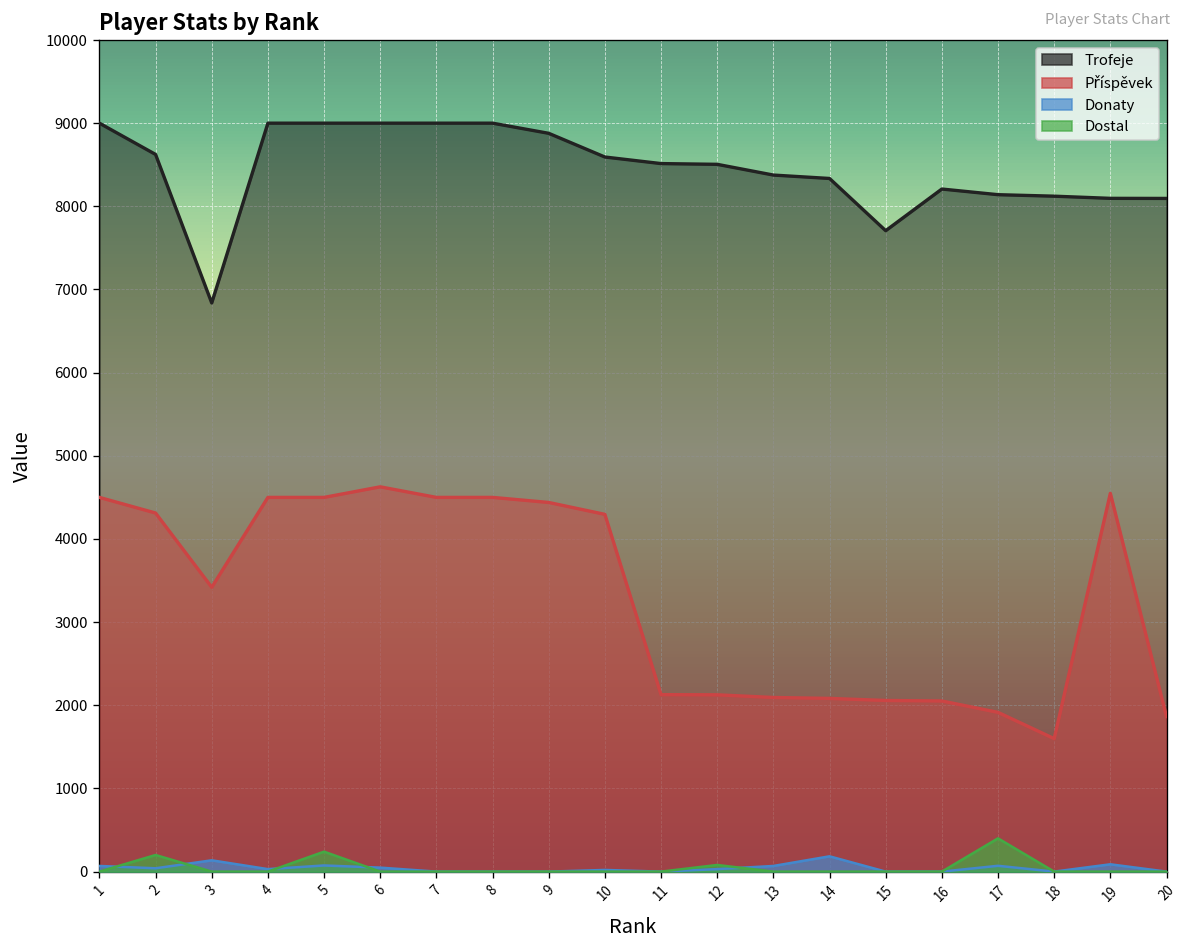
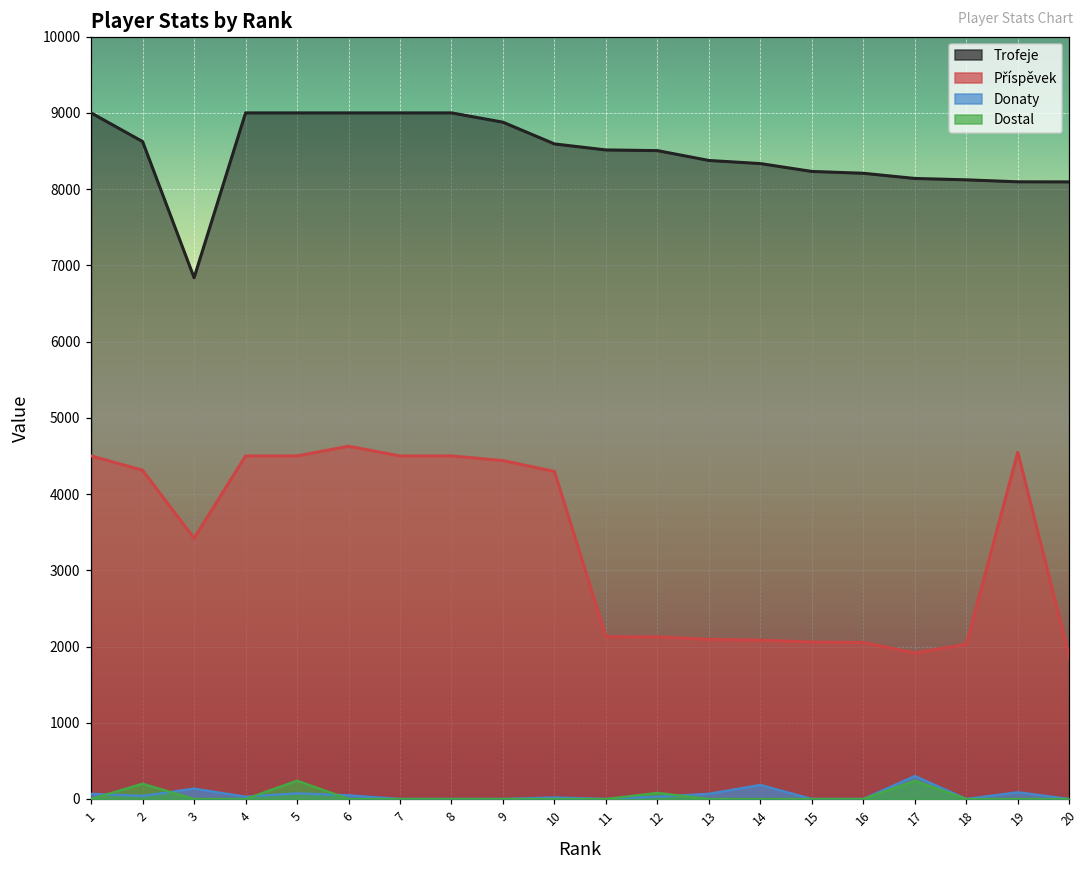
  {
    "Trofeje": {
      "1": 9000,
      "2": 8600,
      "3": 6800,
      "4": 9000,
      "5": 9000,
      "6": 9000,
      "7": 9000,
      "8": 9000,
      "9": 8900,
      "10": 8600,
      "11": 8500,
      "12": 8500,
      "13": 8400,
      "14": 8300,
-     "15": 7700,
+     "15": 8200,
      "16": 8200,
      "17": 8100,
      "18": 8100,
      "19": 8100,
      "20": 8100
    },
    "Příspěvek": {
      "1": 4500,
      "2": 4300,
      "3": 3400,
      "4": 4500,
      "5": 4500,
      "6": 4600,
      "7": 4500,
      "8": 4500,
      "9": 4400,
      "10": 4300,
      "11": 2100,
      "12": 2100,
      "13": 2100,
      "14": 2100,
      "15": 2100,
      "16": 2100,
      "17": 1900,
-     "18": 1600,
+     "18": 2000,
      "19": 4500,
      "20": 1900
    },
    "Donaty": {
      "1": 100,
      "2": 0,
      "3": 100,
      "5": 100,
      "6": 0,
      "12": 0,
      "13": 100,
      "14": 200,
-     "17": 100,
+     "17": 300,
      "19": 100
    },
    "Dostal": {
      "1": 0,
      "2": 200,
      "3": 0,
      "5": 200,
      "6": 0,
      "12": 100,
      "13": 0,
      "14": 0,
-     "17": 400,
+     "17": 200,
      "19": 0
    }
  }
